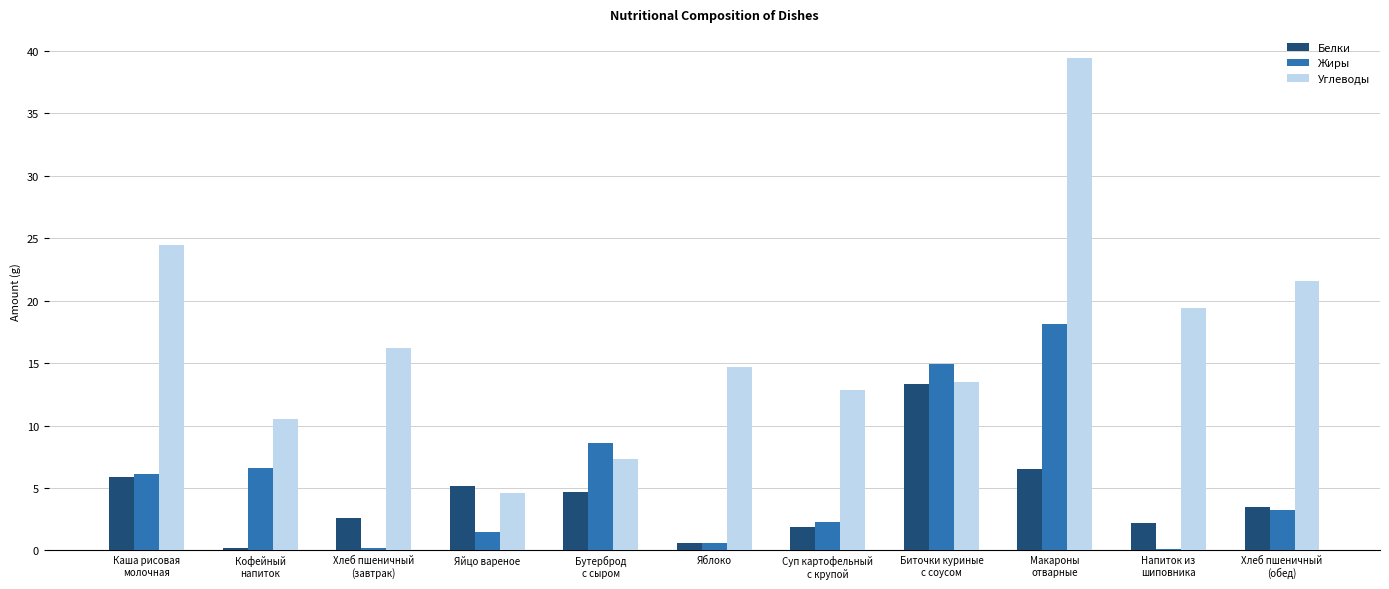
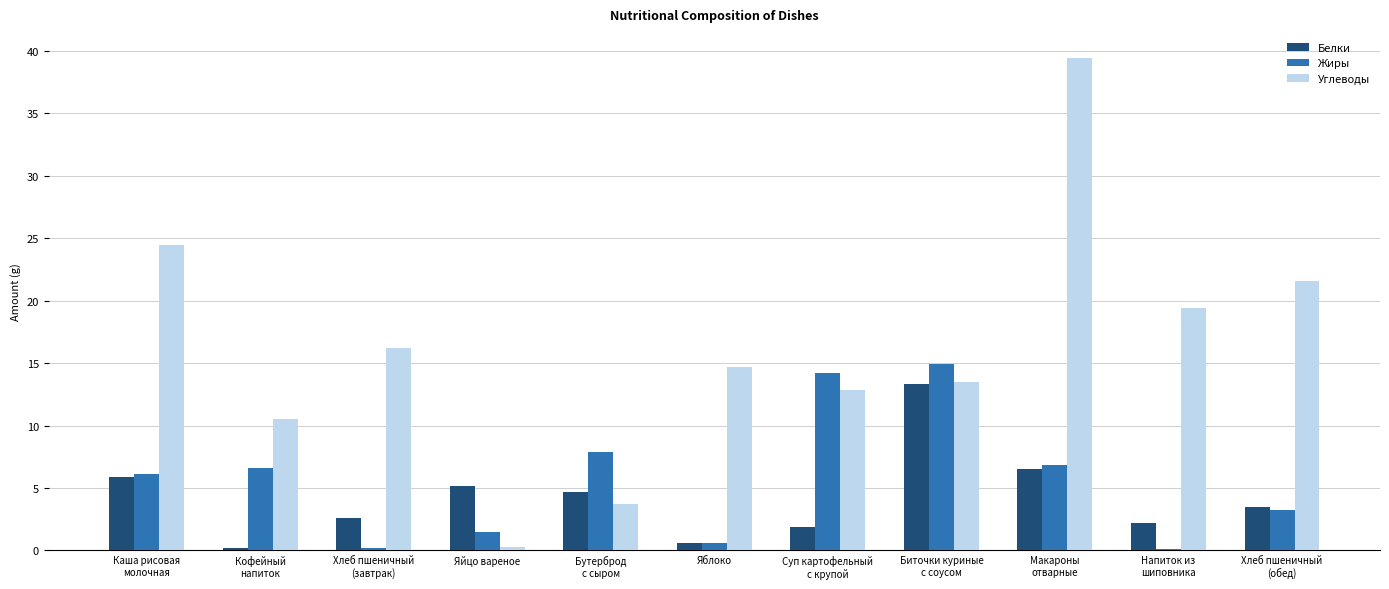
  {
    "Белки": {
      "Каша рисовая молочная": 5.8,
      "Кофейный напиток": 0.2,
      "Хлеб пшеничный (завтрак)": 2.6,
      "Яйцо вареное": 5.1,
      "Бутерброд с сыром": 4.7,
      "Яблоко": 0.6,
      "Суп картофельный с крупой": 1.9,
      "Биточки куриные с соусом": 13.3,
      "Макароны отварные": 6.5,
      "Напиток из шиповника": 2.2,
      "Хлеб пшеничный (обед)": 3.4
    },
    "Жиры": {
      "Каша рисовая молочная": 6.1,
      "Кофейный напиток": 6.6,
      "Яйцо вареное": 1.5,
-     "Бутерброд с сыром": 8.6,
+     "Бутерброд с сыром": 7.9,
      "Яблоко": 0.6,
-     "Суп картофельный с крупой": 2.3,
+     "Суп картофельный с крупой": 14.2,
      "Биточки куриные с соусом": 15.0,
-     "Макароны отварные": 18.1,
+     "Макароны отварные": 6.8,
      "Хлеб пшеничный (обед)": 3.2
    },
    "Углеводы": {
      "Каша рисовая молочная": 24.5,
      "Кофейный напиток": 10.6,
      "Хлеб пшеничный (завтрак)": 16.2,
-     "Яйцо вареное": 4.6,
-     "Бутерброд с сыром": 7.3,
+     "Яйцо вареное": 0.3,
+     "Бутерброд с сыром": 3.7,
      "Яблоко": 14.7,
      "Суп картофельный с крупой": 12.9,
      "Биточки куриные с соусом": 13.5,
      "Макароны отварные": 39.5,
      "Напиток из шиповника": 19.5,
      "Хлеб пшеничный (обед)": 21.6
    }
  }
